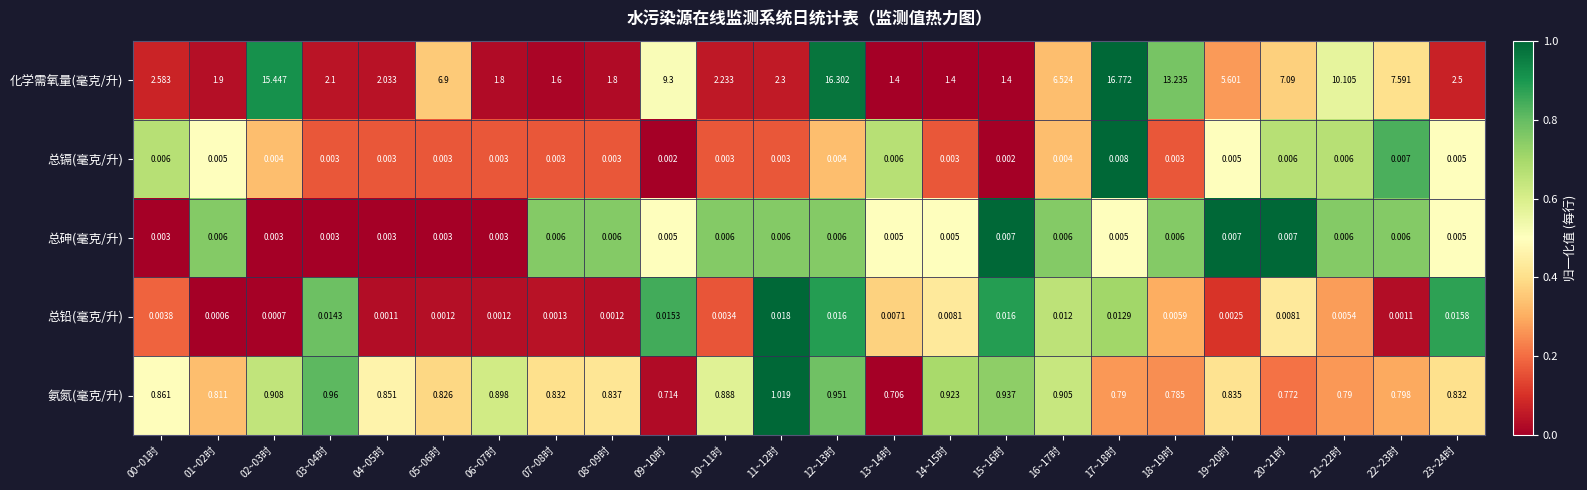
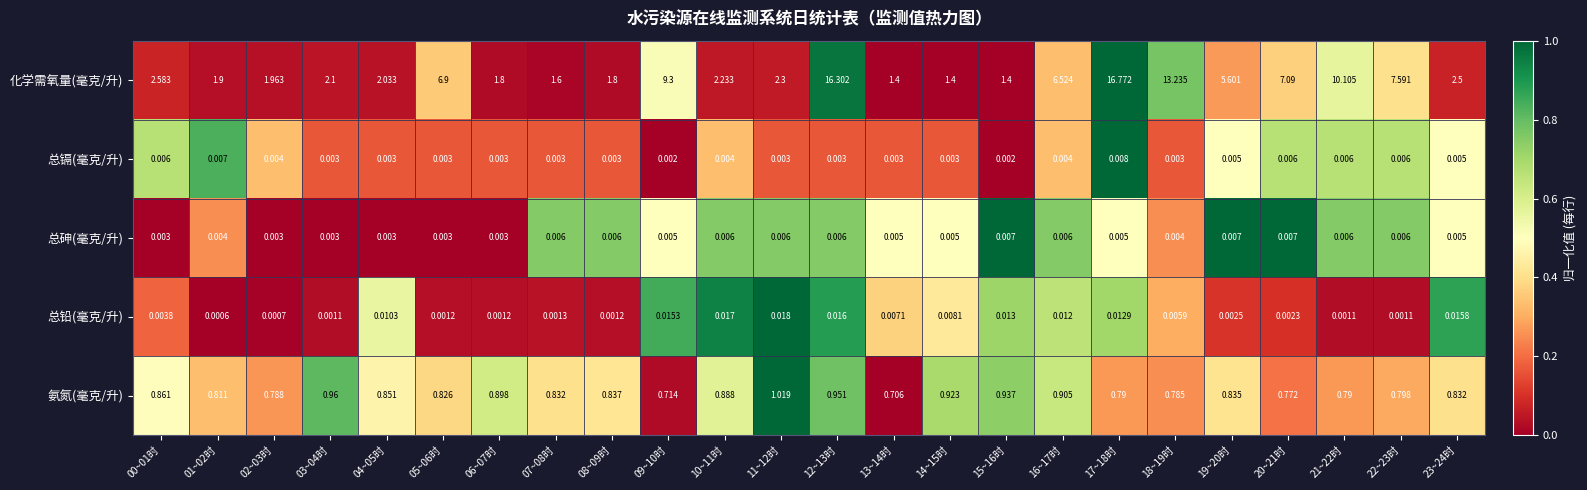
  {
    "化学需氧量(毫克/升)": {
      "00~01时": 2.583,
      "01~02时": 1.9,
-     "02~03时": 15.447,
+     "02~03时": 1.963,
      "03~04时": 2.1,
      "04~05时": 2.033,
      "05~06时": 6.9,
      "06~07时": 1.8,
      "07~08时": 1.6,
      "08~09时": 1.8,
      "09~10时": 9.3,
      "10~11时": 2.233,
      "11~12时": 2.3,
      "12~13时": 16.302,
      "13~14时": 1.4,
      "14~15时": 1.4,
      "15~16时": 1.4,
      "16~17时": 6.524,
      "17~18时": 16.772,
      "18~19时": 13.235,
      "19~20时": 5.601,
      "20~21时": 7.09,
      "21~22时": 10.105,
      "22~23时": 7.591,
      "23~24时": 2.5
    },
    "总镉(毫克/升)": {
      "00~01时": 0.006,
-     "01~02时": 0.005,
+     "01~02时": 0.007,
      "02~03时": 0.004,
      "03~04时": 0.003,
      "04~05时": 0.003,
      "05~06时": 0.003,
      "06~07时": 0.003,
      "07~08时": 0.003,
      "08~09时": 0.003,
      "09~10时": 0.002,
-     "10~11时": 0.003,
+     "10~11时": 0.004,
      "11~12时": 0.003,
-     "12~13时": 0.004,
-     "13~14时": 0.006,
+     "12~13时": 0.003,
+     "13~14时": 0.003,
      "14~15时": 0.003,
      "15~16时": 0.002,
      "16~17时": 0.004,
      "17~18时": 0.008,
      "18~19时": 0.003,
      "19~20时": 0.005,
      "20~21时": 0.006,
      "21~22时": 0.006,
-     "22~23时": 0.007,
+     "22~23时": 0.006,
      "23~24时": 0.005
    },
    "总砷(毫克/升)": {
      "00~01时": 0.003,
-     "01~02时": 0.006,
+     "01~02时": 0.004,
      "02~03时": 0.003,
      "03~04时": 0.003,
      "04~05时": 0.003,
      "05~06时": 0.003,
      "06~07时": 0.003,
      "07~08时": 0.006,
      "08~09时": 0.006,
      "09~10时": 0.005,
      "10~11时": 0.006,
      "11~12时": 0.006,
      "12~13时": 0.006,
      "13~14时": 0.005,
      "14~15时": 0.005,
      "15~16时": 0.007,
      "16~17时": 0.006,
      "17~18时": 0.005,
-     "18~19时": 0.006,
+     "18~19时": 0.004,
      "19~20时": 0.007,
      "20~21时": 0.007,
      "21~22时": 0.006,
      "22~23时": 0.006,
      "23~24时": 0.005
    },
    "总铅(毫克/升)": {
      "00~01时": 0.0038,
      "01~02时": 0.0006,
      "02~03时": 0.0007,
-     "03~04时": 0.0143,
-     "04~05时": 0.0011,
+     "03~04时": 0.0011,
+     "04~05时": 0.0103,
      "05~06时": 0.0012,
      "06~07时": 0.0012,
      "07~08时": 0.0013,
      "08~09时": 0.0012,
      "09~10时": 0.0153,
-     "10~11时": 0.0034,
+     "10~11时": 0.017,
      "11~12时": 0.018,
      "12~13时": 0.016,
      "13~14时": 0.0071,
      "14~15时": 0.0081,
-     "15~16时": 0.016,
+     "15~16时": 0.013,
      "16~17时": 0.012,
      "17~18时": 0.0129,
      "18~19时": 0.0059,
      "19~20时": 0.0025,
-     "20~21时": 0.0081,
-     "21~22时": 0.0054,
+     "20~21时": 0.0023,
+     "21~22时": 0.0011,
      "22~23时": 0.0011,
      "23~24时": 0.0158
    },
    "氨氮(毫克/升)": {
      "00~01时": 0.861,
      "01~02时": 0.811,
-     "02~03时": 0.908,
+     "02~03时": 0.788,
      "03~04时": 0.96,
      "04~05时": 0.851,
      "05~06时": 0.826,
      "06~07时": 0.898,
      "07~08时": 0.832,
      "08~09时": 0.837,
      "09~10时": 0.714,
      "10~11时": 0.888,
      "11~12时": 1.019,
      "12~13时": 0.951,
      "13~14时": 0.706,
      "14~15时": 0.923,
      "15~16时": 0.937,
      "16~17时": 0.905,
      "17~18时": 0.79,
      "18~19时": 0.785,
      "19~20时": 0.835,
      "20~21时": 0.772,
      "21~22时": 0.79,
      "22~23时": 0.798,
      "23~24时": 0.832
    }
  }
